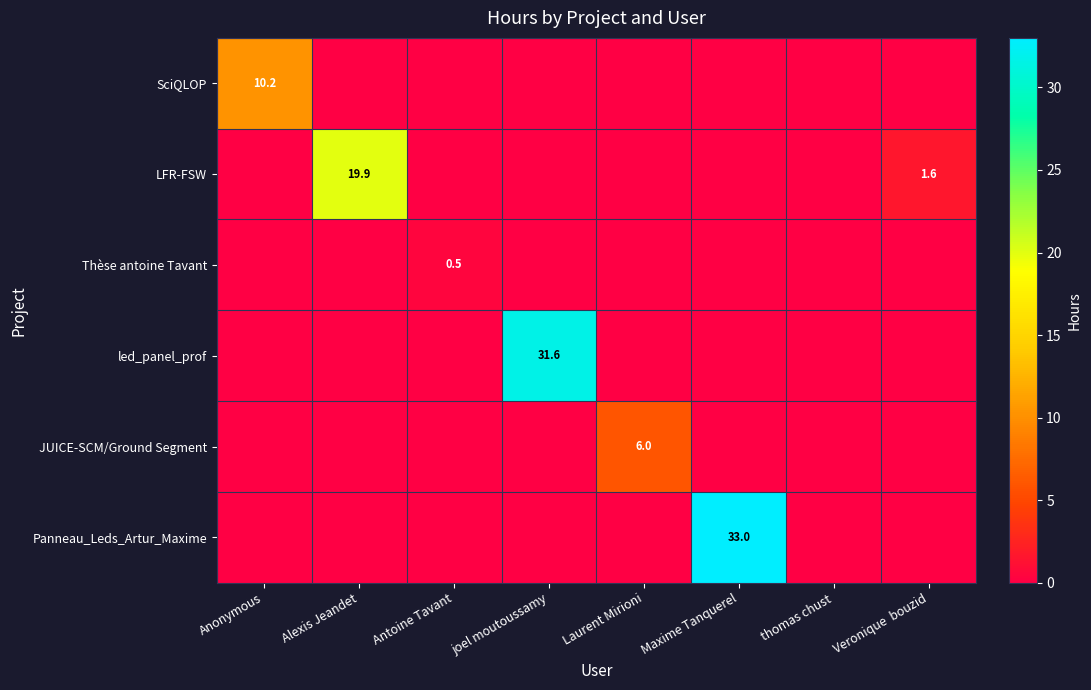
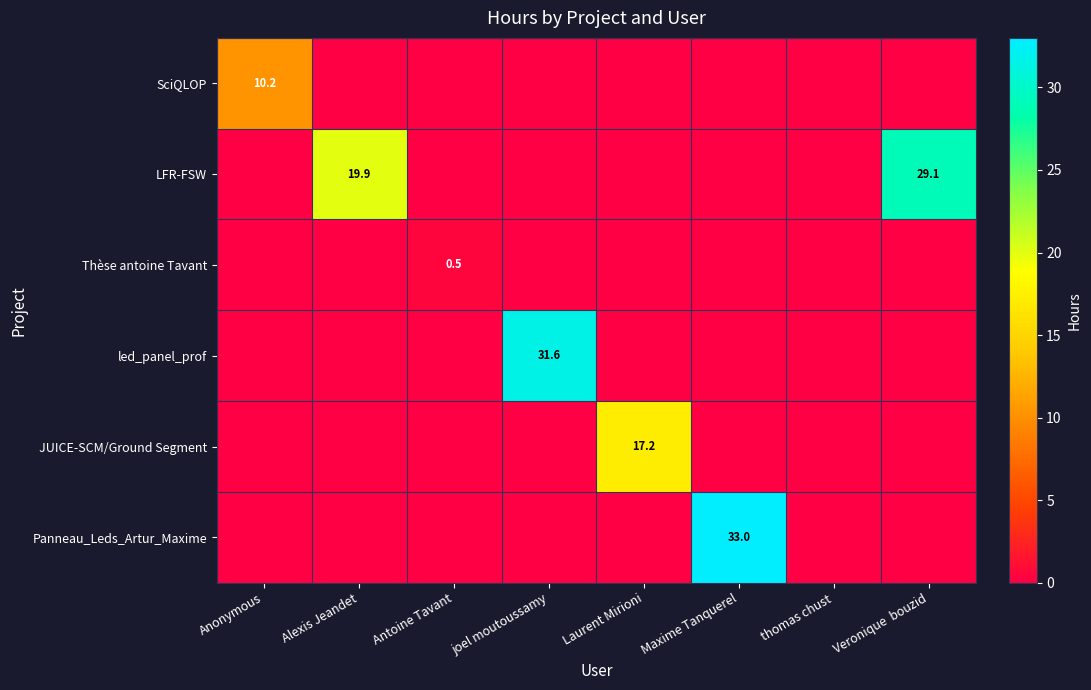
  {
    "SciQLOP": {
      "Anonymous": 10.2
    },
    "LFR-FSW": {
      "Alexis Jeandet": 19.9,
-     "Veronique bouzid": 1.6
+     "Veronique bouzid": 29.1
    },
    "Thèse antoine Tavant": {
      "Antoine Tavant": 0.5
    },
    "led_panel_prof": {
      "joel moutoussamy": 31.6
    },
    "JUICE-SCM/Ground Segment": {
-     "Laurent Mirioni": 6.0
+     "Laurent Mirioni": 17.2
    },
    "Panneau_Leds_Artur_Maxime": {
      "Maxime Tanquerel": 33.0
    }
  }
